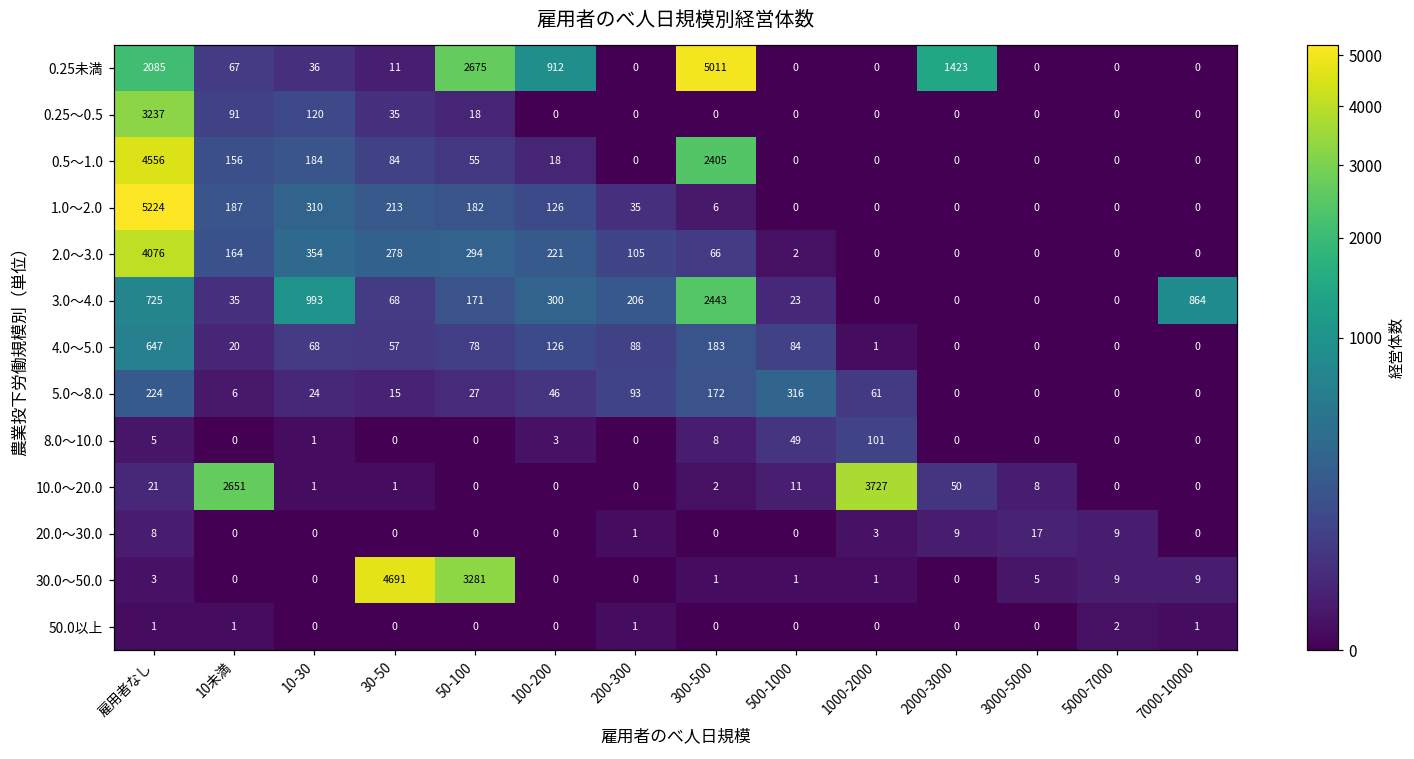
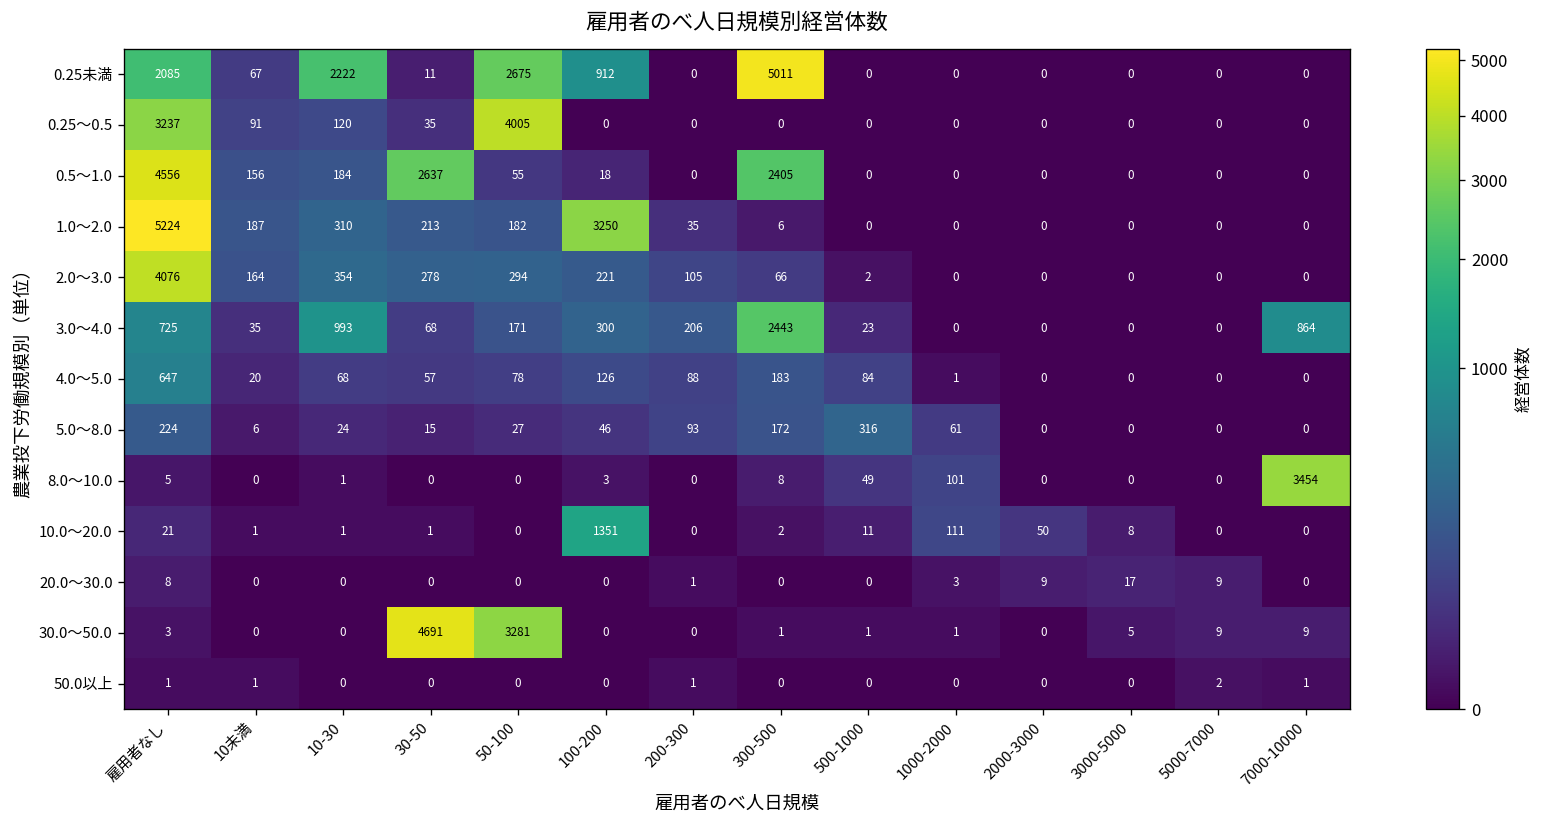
  {
    "0.25未満": {
      "雇用者なし": 2085,
      "10未満": 67,
-     "10-30": 36,
+     "10-30": 2222,
      "30-50": 11,
      "50-100": 2675,
      "100-200": 912,
      "200-300": 0,
      "300-500": 5011,
      "500-1000": 0,
      "1000-2000": 0,
-     "2000-3000": 1423,
+     "2000-3000": 0,
      "3000-5000": 0,
      "5000-7000": 0,
      "7000-10000": 0
    },
    "0.25～0.5": {
      "雇用者なし": 3237,
      "10未満": 91,
      "10-30": 120,
      "30-50": 35,
-     "50-100": 18,
+     "50-100": 4005,
      "100-200": 0,
      "200-300": 0,
      "300-500": 0,
      "500-1000": 0,
      "1000-2000": 0,
      "2000-3000": 0,
      "3000-5000": 0,
      "5000-7000": 0,
      "7000-10000": 0
    },
    "0.5～1.0": {
      "雇用者なし": 4556,
      "10未満": 156,
      "10-30": 184,
-     "30-50": 84,
+     "30-50": 2637,
      "50-100": 55,
      "100-200": 18,
      "200-300": 0,
      "300-500": 2405,
      "500-1000": 0,
      "1000-2000": 0,
      "2000-3000": 0,
      "3000-5000": 0,
      "5000-7000": 0,
      "7000-10000": 0
    },
    "1.0～2.0": {
      "雇用者なし": 5224,
      "10未満": 187,
      "10-30": 310,
      "30-50": 213,
      "50-100": 182,
-     "100-200": 126,
+     "100-200": 3250,
      "200-300": 35,
      "300-500": 6,
      "500-1000": 0,
      "1000-2000": 0,
      "2000-3000": 0,
      "3000-5000": 0,
      "5000-7000": 0,
      "7000-10000": 0
    },
    "2.0～3.0": {
      "雇用者なし": 4076,
      "10未満": 164,
      "10-30": 354,
      "30-50": 278,
      "50-100": 294,
      "100-200": 221,
      "200-300": 105,
      "300-500": 66,
      "500-1000": 2,
      "1000-2000": 0,
      "2000-3000": 0,
      "3000-5000": 0,
      "5000-7000": 0,
      "7000-10000": 0
    },
    "3.0～4.0": {
      "雇用者なし": 725,
      "10未満": 35,
      "10-30": 993,
      "30-50": 68,
      "50-100": 171,
      "100-200": 300,
      "200-300": 206,
      "300-500": 2443,
      "500-1000": 23,
      "1000-2000": 0,
      "2000-3000": 0,
      "3000-5000": 0,
      "5000-7000": 0,
      "7000-10000": 864
    },
    "4.0～5.0": {
      "雇用者なし": 647,
      "10未満": 20,
      "10-30": 68,
      "30-50": 57,
      "50-100": 78,
      "100-200": 126,
      "200-300": 88,
      "300-500": 183,
      "500-1000": 84,
      "1000-2000": 1,
      "2000-3000": 0,
      "3000-5000": 0,
      "5000-7000": 0,
      "7000-10000": 0
    },
    "5.0～8.0": {
      "雇用者なし": 224,
      "10未満": 6,
      "10-30": 24,
      "30-50": 15,
      "50-100": 27,
      "100-200": 46,
      "200-300": 93,
      "300-500": 172,
      "500-1000": 316,
      "1000-2000": 61,
      "2000-3000": 0,
      "3000-5000": 0,
      "5000-7000": 0,
      "7000-10000": 0
    },
    "8.0～10.0": {
      "雇用者なし": 5,
      "10未満": 0,
      "10-30": 1,
      "30-50": 0,
      "50-100": 0,
      "100-200": 3,
      "200-300": 0,
      "300-500": 8,
      "500-1000": 49,
      "1000-2000": 101,
      "2000-3000": 0,
      "3000-5000": 0,
      "5000-7000": 0,
-     "7000-10000": 0
+     "7000-10000": 3454
    },
    "10.0～20.0": {
      "雇用者なし": 21,
-     "10未満": 2651,
+     "10未満": 1,
      "10-30": 1,
      "30-50": 1,
      "50-100": 0,
-     "100-200": 0,
+     "100-200": 1351,
      "200-300": 0,
      "300-500": 2,
      "500-1000": 11,
-     "1000-2000": 3727,
+     "1000-2000": 111,
      "2000-3000": 50,
      "3000-5000": 8,
      "5000-7000": 0,
      "7000-10000": 0
    },
    "20.0～30.0": {
      "雇用者なし": 8,
      "10未満": 0,
      "10-30": 0,
      "30-50": 0,
      "50-100": 0,
      "100-200": 0,
      "200-300": 1,
      "300-500": 0,
      "500-1000": 0,
      "1000-2000": 3,
      "2000-3000": 9,
      "3000-5000": 17,
      "5000-7000": 9,
      "7000-10000": 0
    },
    "30.0～50.0": {
      "雇用者なし": 3,
      "10未満": 0,
      "10-30": 0,
      "30-50": 4691,
      "50-100": 3281,
      "100-200": 0,
      "200-300": 0,
      "300-500": 1,
      "500-1000": 1,
      "1000-2000": 1,
      "2000-3000": 0,
      "3000-5000": 5,
      "5000-7000": 9,
      "7000-10000": 9
    },
    "50.0以上": {
      "雇用者なし": 1,
      "10未満": 1,
      "10-30": 0,
      "30-50": 0,
      "50-100": 0,
      "100-200": 0,
      "200-300": 1,
      "300-500": 0,
      "500-1000": 0,
      "1000-2000": 0,
      "2000-3000": 0,
      "3000-5000": 0,
      "5000-7000": 2,
      "7000-10000": 1
    }
  }
